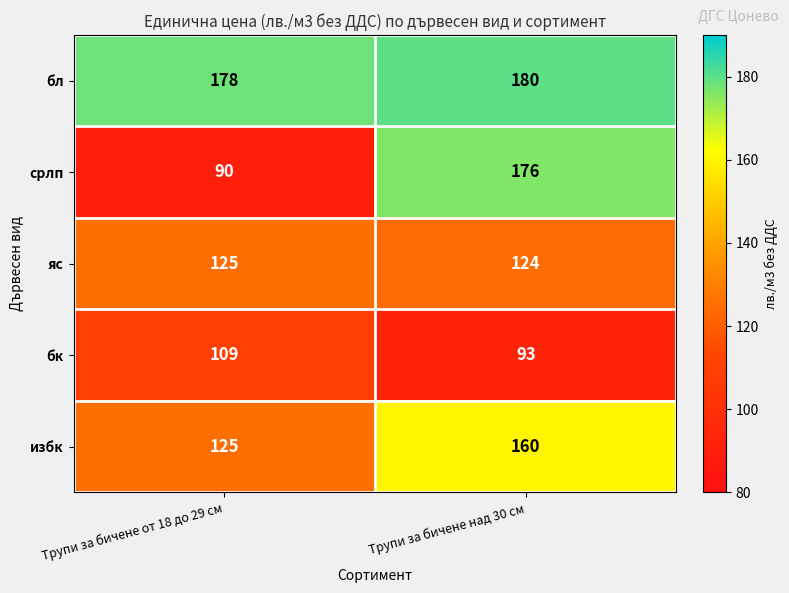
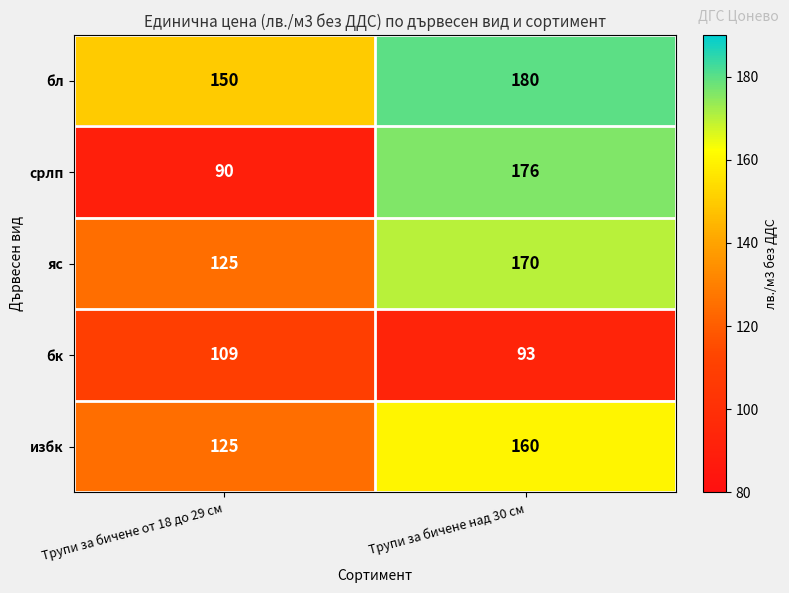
  {
    "бл": {
-     "Трупи за бичене от 18 до 29 см": 178,
+     "Трупи за бичене от 18 до 29 см": 150,
      "Трупи за бичене над 30 см": 180
    },
    "срлп": {
      "Трупи за бичене от 18 до 29 см": 90,
      "Трупи за бичене над 30 см": 176
    },
    "яс": {
      "Трупи за бичене от 18 до 29 см": 125,
-     "Трупи за бичене над 30 см": 124
+     "Трупи за бичене над 30 см": 170
    },
    "бк": {
      "Трупи за бичене от 18 до 29 см": 109,
      "Трупи за бичене над 30 см": 93
    },
    "избк": {
      "Трупи за бичене от 18 до 29 см": 125,
      "Трупи за бичене над 30 см": 160
    }
  }
